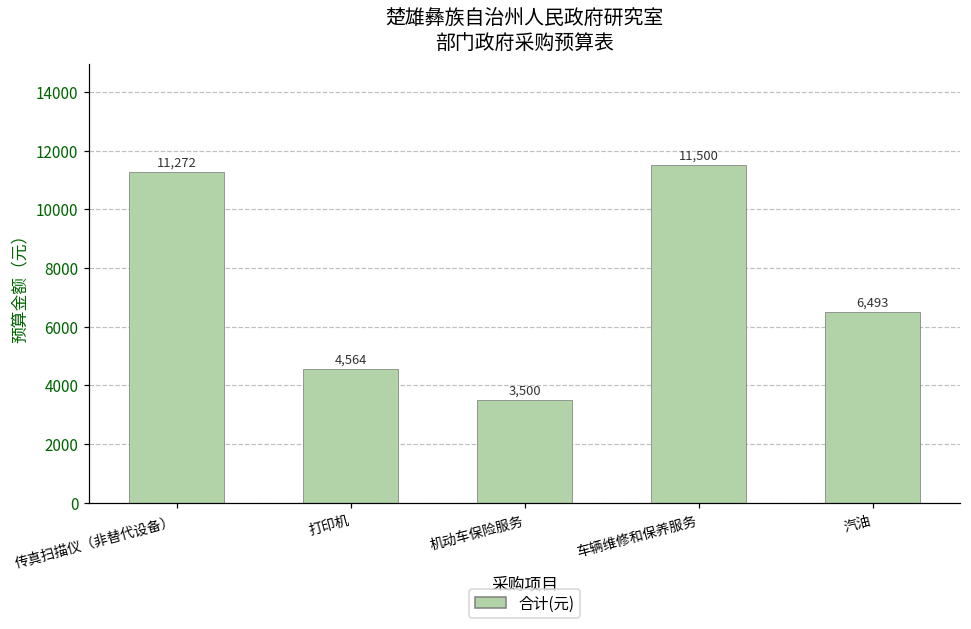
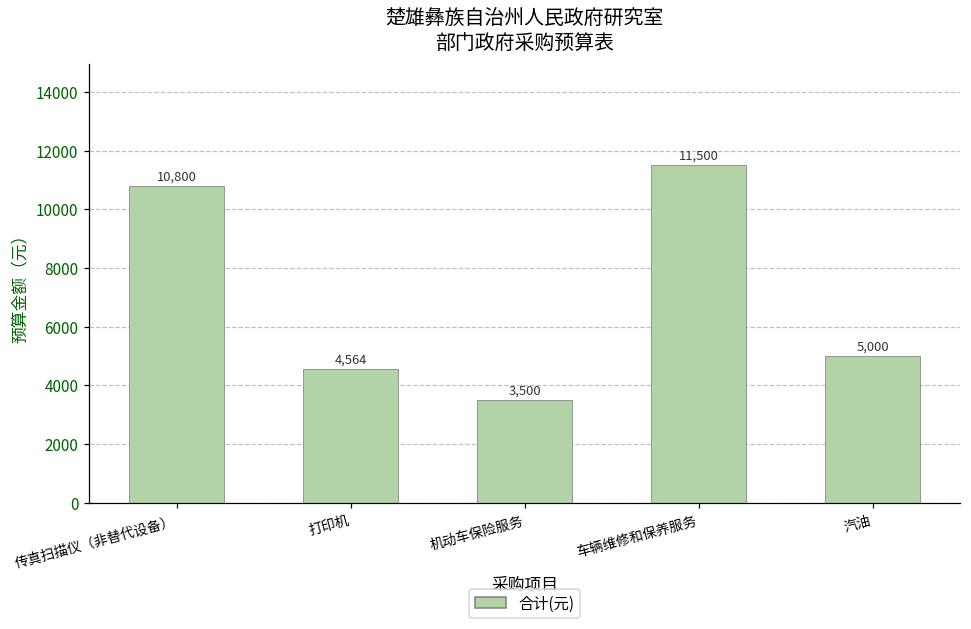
  {
-   "传真扫描仪（非替代设备）": "11,272",
+   "传真扫描仪（非替代设备）": "10,800",
    "打印机": "4,564",
    "机动车保险服务": "3,500",
    "车辆维修和保养服务": "11,500",
-   "汽油": "6,493"
+   "汽油": "5,000"
  }
